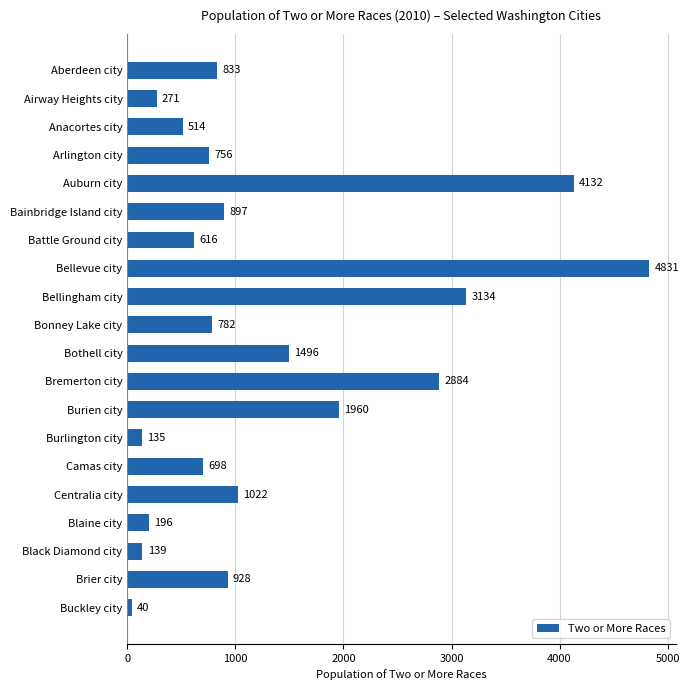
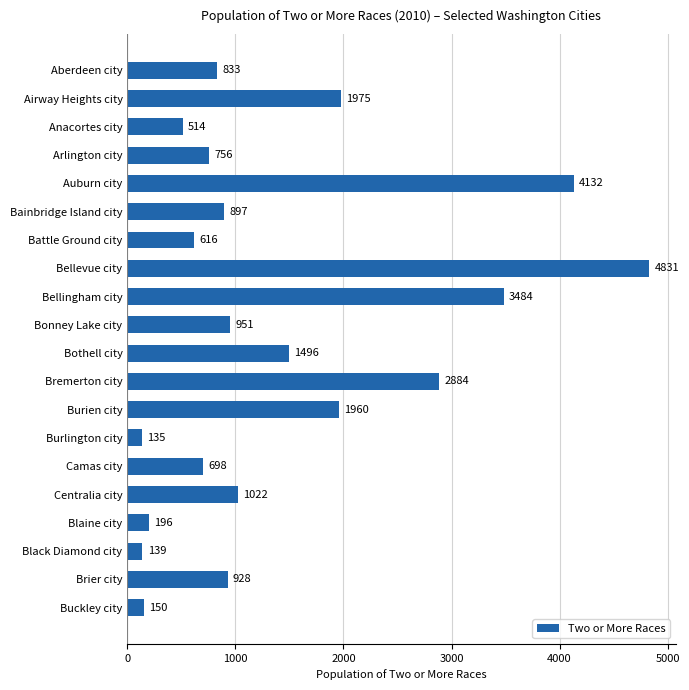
  {
    "Aberdeen city": 833,
-   "Airway Heights city": 271,
+   "Airway Heights city": 1975,
    "Anacortes city": 514,
    "Arlington city": 756,
    "Auburn city": 4132,
    "Bainbridge Island city": 897,
    "Battle Ground city": 616,
    "Bellevue city": 4831,
-   "Bellingham city": 3134,
-   "Bonney Lake city": 782,
+   "Bellingham city": 3484,
+   "Bonney Lake city": 951,
    "Bothell city": 1496,
    "Bremerton city": 2884,
    "Burien city": 1960,
    "Burlington city": 135,
    "Camas city": 698,
    "Centralia city": 1022,
    "Blaine city": 196,
    "Black Diamond city": 139,
    "Brier city": 928,
-   "Buckley city": 40
+   "Buckley city": 150
  }
